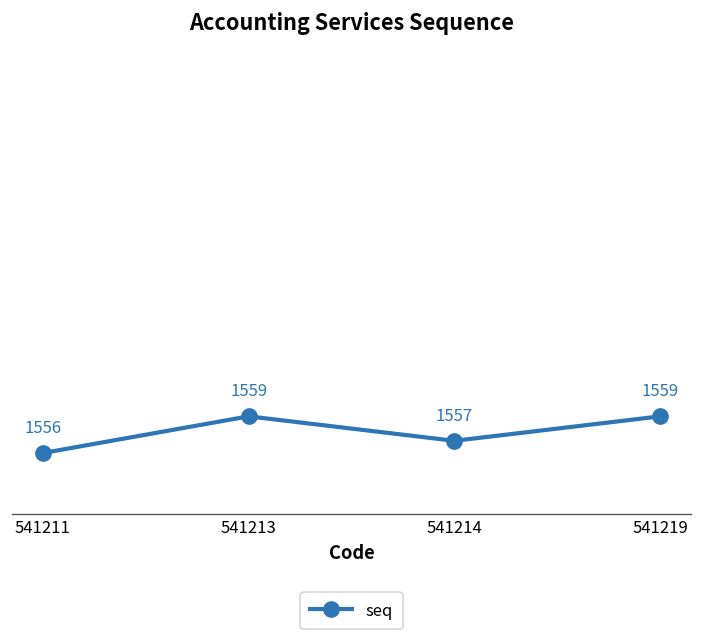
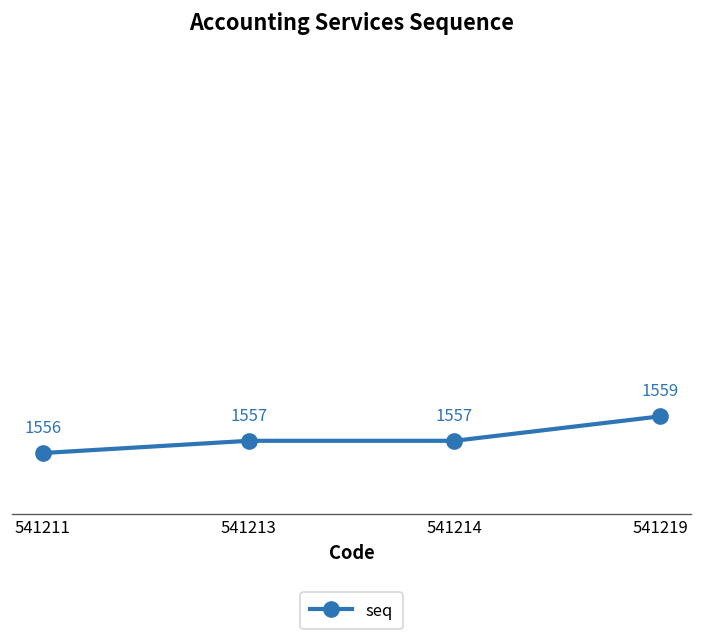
  {
    "541211": 1556,
-   "541213": 1559,
+   "541213": 1557,
    "541214": 1557,
    "541219": 1559
  }
